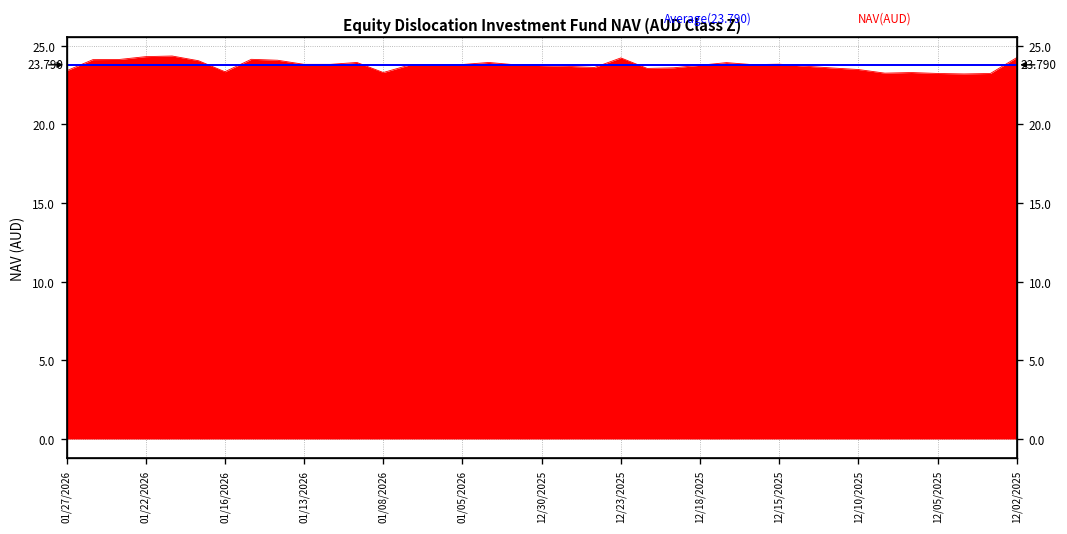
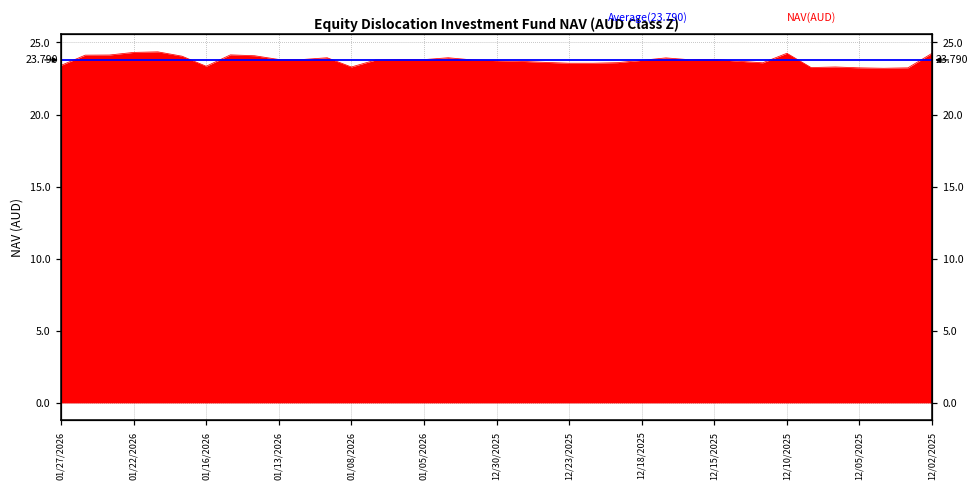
  {
    "01/22/2026": 24.3,
    "01/16/2026": 23.4,
    "01/13/2026": 23.8,
    "01/08/2026": 23.3,
    "01/05/2026": 23.8,
    "12/30/2025": 23.7,
-   "12/23/2025": 24.2,
+   "12/23/2025": 23.6,
    "12/18/2025": 23.8,
    "12/15/2025": 23.8,
-   "12/10/2025": 23.5,
+   "12/10/2025": 24.3,
    "12/05/2025": 23.2
  }
